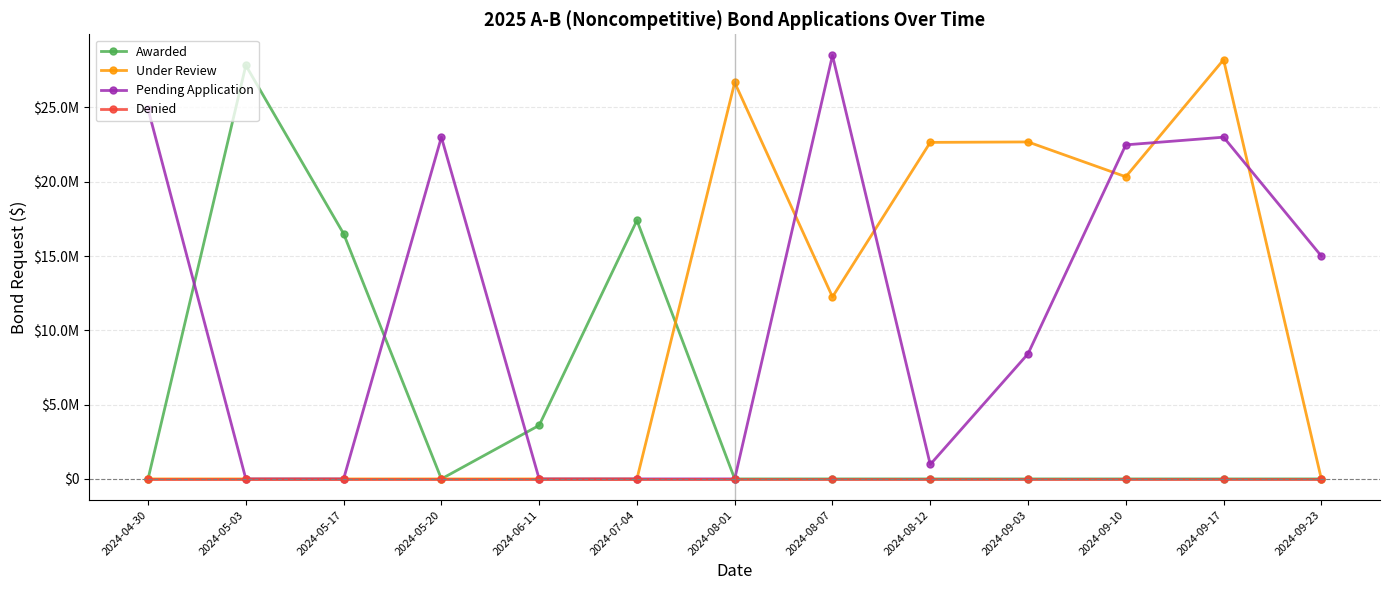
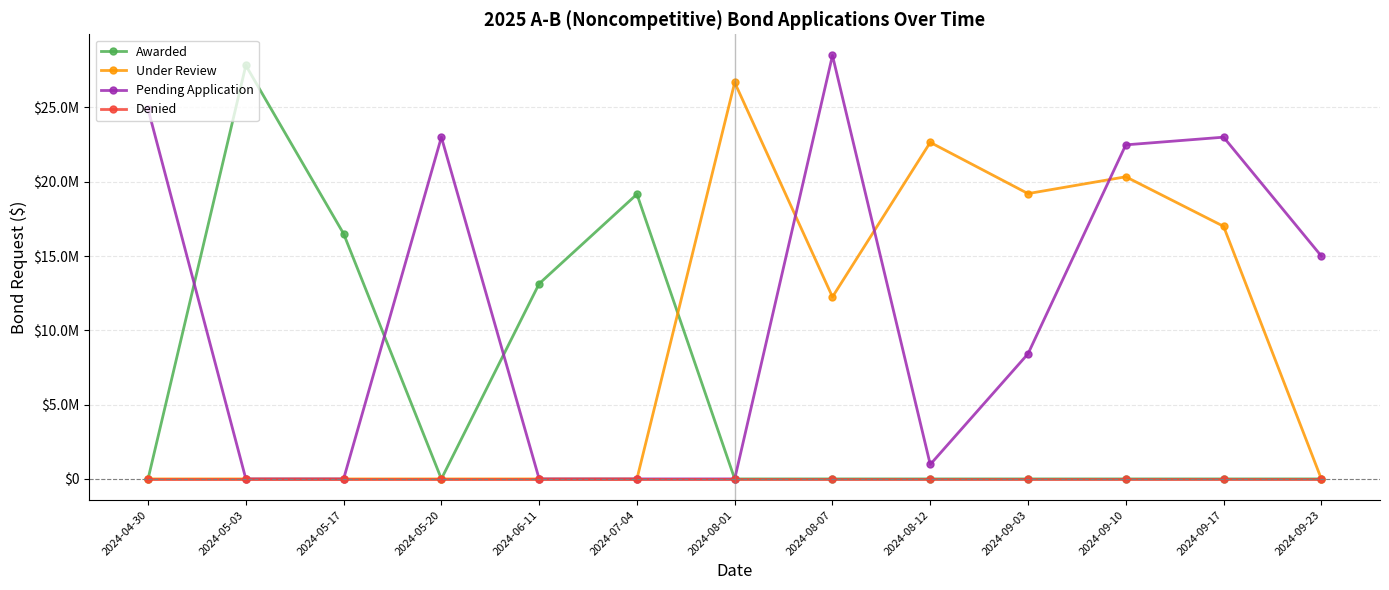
  {
    "Awarded": {
      "2024-05-17": "$16500000",
-     "2024-06-11": "$3600000",
-     "2024-07-04": "$17400000"
+     "2024-06-11": "$13100000",
+     "2024-07-04": "$19200000"
    },
    "Under Review": {
      "2024-08-01": "$26700000",
      "2024-08-07": "$12300000",
      "2024-08-12": "$22700000",
-     "2024-09-03": "$22700000",
+     "2024-09-03": "$19200000",
      "2024-09-10": "$20300000",
-     "2024-09-17": "$28200000"
+     "2024-09-17": "$17000000"
    },
    "Pending Application": {
      "2024-05-20": "$23000000",
      "2024-08-07": "$28500000",
      "2024-08-12": "$1000000",
      "2024-09-03": "$8400000",
      "2024-09-10": "$22500000",
      "2024-09-17": "$23000000",
      "2024-09-23": "$15000000"
    }
  }
